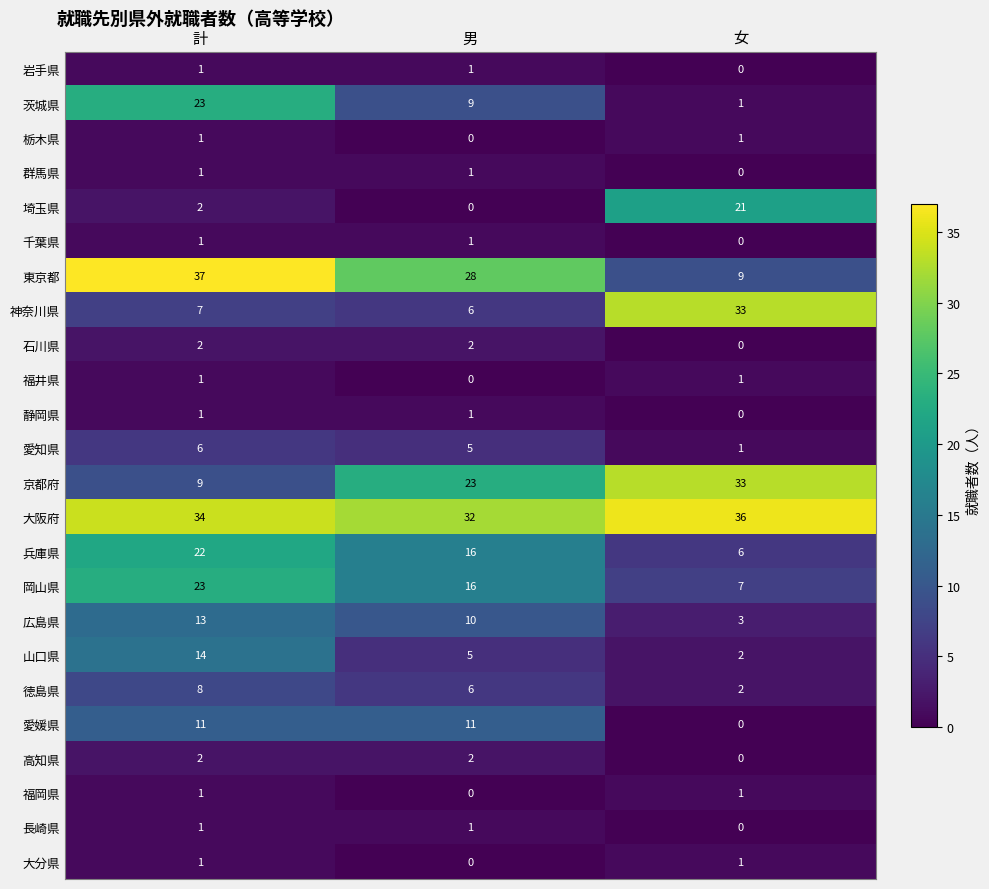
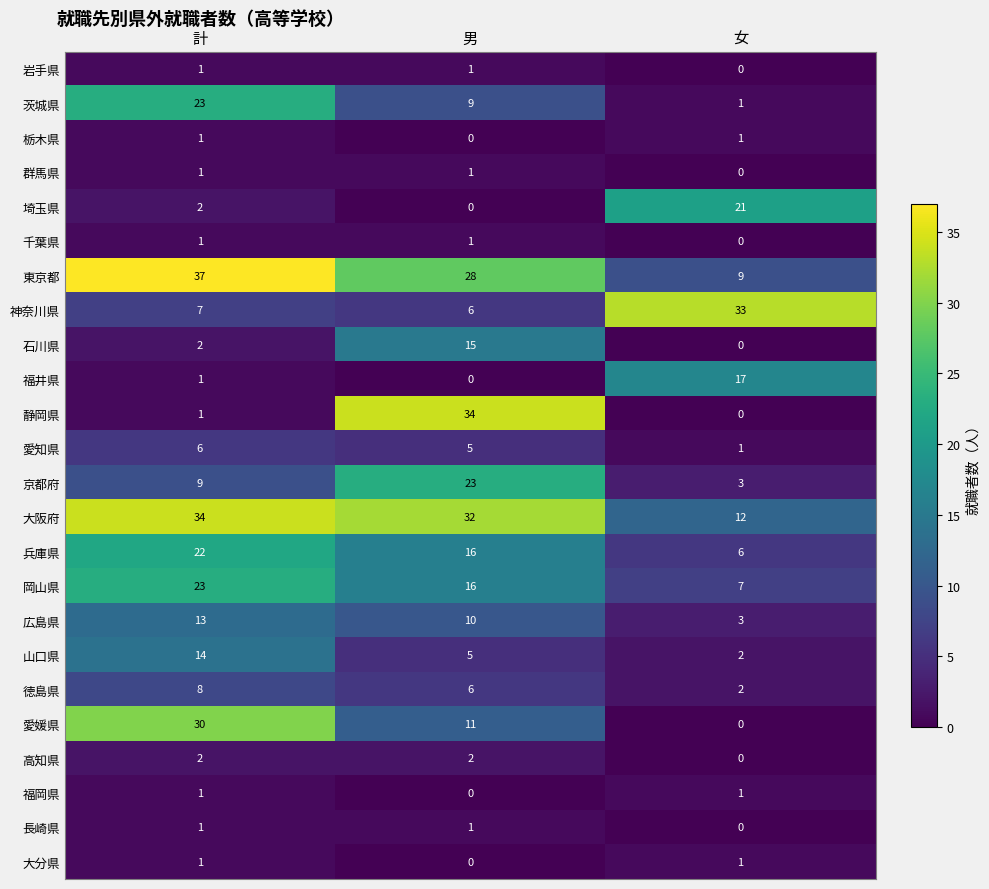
  {
    "岩手県": {
      "計": 1,
      "男": 1,
      "女": 0
    },
    "茨城県": {
      "計": 23,
      "男": 9,
      "女": 1
    },
    "栃木県": {
      "計": 1,
      "男": 0,
      "女": 1
    },
    "群馬県": {
      "計": 1,
      "男": 1,
      "女": 0
    },
    "埼玉県": {
      "計": 2,
      "男": 0,
      "女": 21
    },
    "千葉県": {
      "計": 1,
      "男": 1,
      "女": 0
    },
    "東京都": {
      "計": 37,
      "男": 28,
      "女": 9
    },
    "神奈川県": {
      "計": 7,
      "男": 6,
      "女": 33
    },
    "石川県": {
      "計": 2,
-     "男": 2,
+     "男": 15,
      "女": 0
    },
    "福井県": {
      "計": 1,
      "男": 0,
-     "女": 1
+     "女": 17
    },
    "静岡県": {
      "計": 1,
-     "男": 1,
+     "男": 34,
      "女": 0
    },
    "愛知県": {
      "計": 6,
      "男": 5,
      "女": 1
    },
    "京都府": {
      "計": 9,
      "男": 23,
-     "女": 33
+     "女": 3
    },
    "大阪府": {
      "計": 34,
      "男": 32,
-     "女": 36
+     "女": 12
    },
    "兵庫県": {
      "計": 22,
      "男": 16,
      "女": 6
    },
    "岡山県": {
      "計": 23,
      "男": 16,
      "女": 7
    },
    "広島県": {
      "計": 13,
      "男": 10,
      "女": 3
    },
    "山口県": {
      "計": 14,
      "男": 5,
      "女": 2
    },
    "徳島県": {
      "計": 8,
      "男": 6,
      "女": 2
    },
    "愛媛県": {
-     "計": 11,
+     "計": 30,
      "男": 11,
      "女": 0
    },
    "高知県": {
      "計": 2,
      "男": 2,
      "女": 0
    },
    "福岡県": {
      "計": 1,
      "男": 0,
      "女": 1
    },
    "長崎県": {
      "計": 1,
      "男": 1,
      "女": 0
    },
    "大分県": {
      "計": 1,
      "男": 0,
      "女": 1
    }
  }
